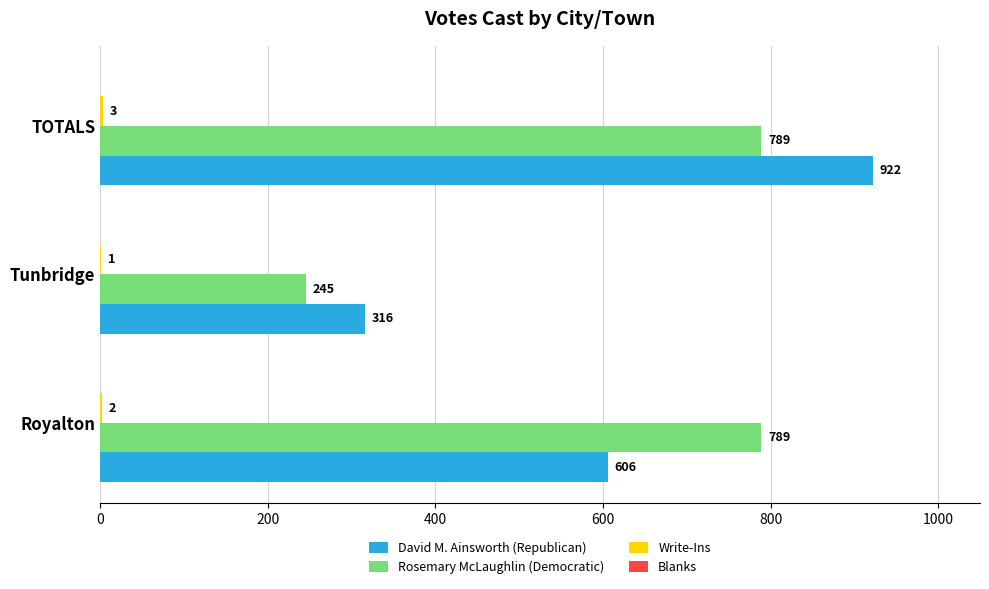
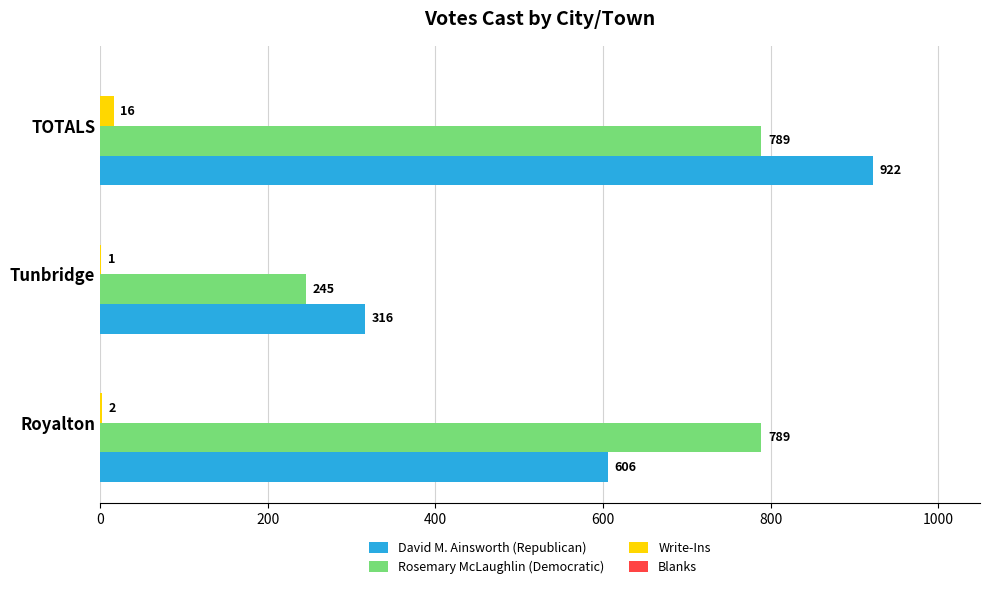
  {
    "David M. Ainsworth (Republican)": {
      "TOTALS": 922,
      "Tunbridge": 316,
      "Royalton": 606
    },
    "Rosemary McLaughlin (Democratic)": {
      "TOTALS": 789,
      "Tunbridge": 245,
      "Royalton": 789
    },
    "Write-Ins": {
-     "TOTALS": 3,
+     "TOTALS": 16,
      "Tunbridge": 1,
      "Royalton": 2
    },
    "Blanks": {
      "TOTALS": 0,
      "Tunbridge": 0,
      "Royalton": 0
    }
  }
